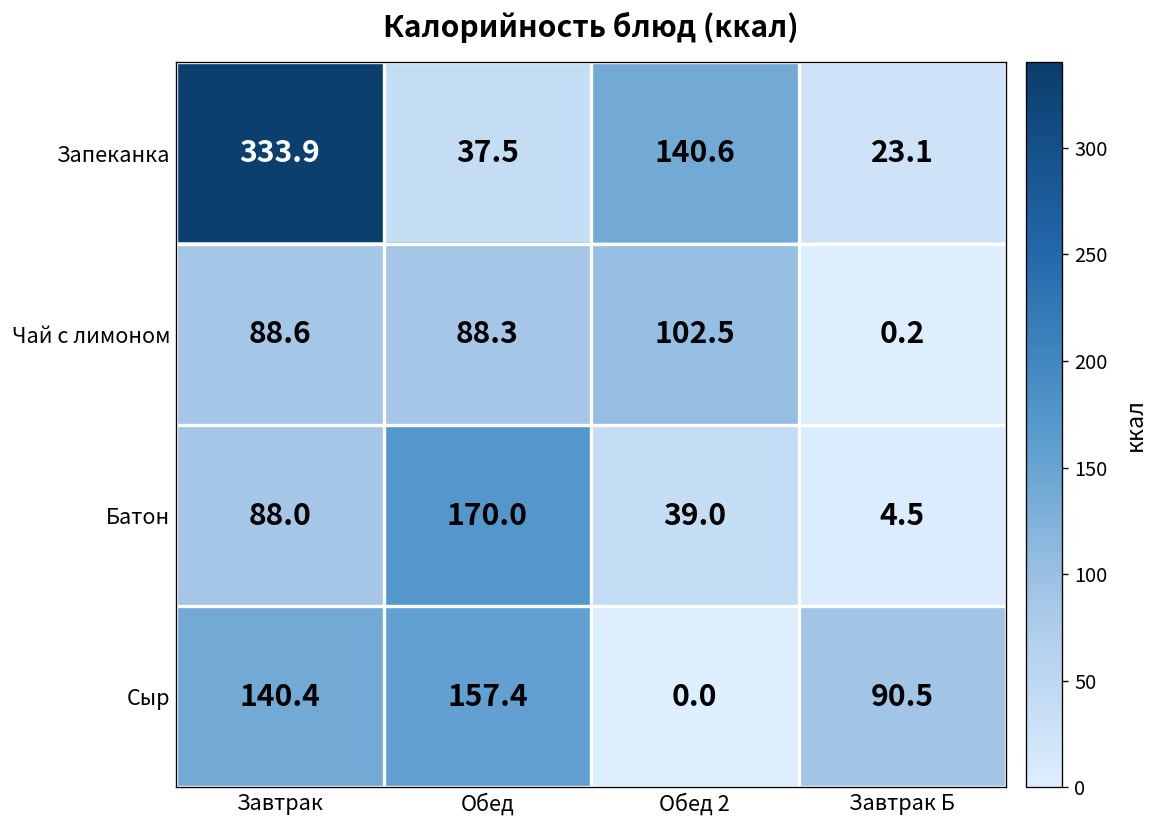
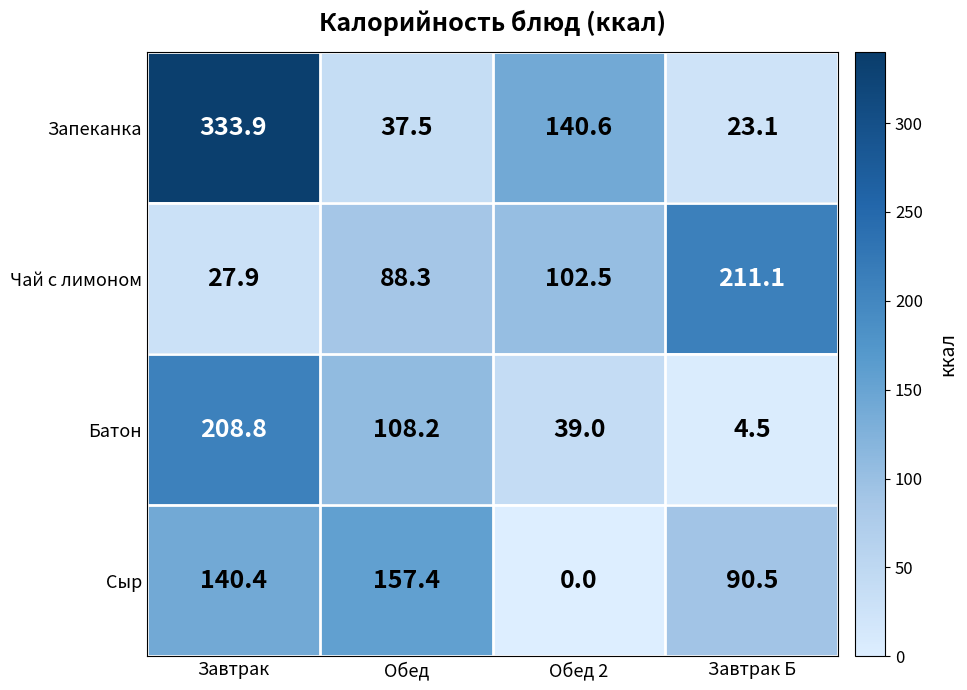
  {
    "Запеканка": {
      "Завтрак": 333.9,
      "Обед": 37.5,
      "Обед 2": 140.6,
      "Завтрак Б": 23.1
    },
    "Чай с лимоном": {
-     "Завтрак": 88.6,
+     "Завтрак": 27.9,
      "Обед": 88.3,
      "Обед 2": 102.5,
-     "Завтрак Б": 0.2
+     "Завтрак Б": 211.1
    },
    "Батон": {
-     "Завтрак": 88.0,
-     "Обед": 170.0,
+     "Завтрак": 208.8,
+     "Обед": 108.2,
      "Обед 2": 39.0,
      "Завтрак Б": 4.5
    },
    "Сыр": {
      "Завтрак": 140.4,
      "Обед": 157.4,
      "Обед 2": 0.0,
      "Завтрак Б": 90.5
    }
  }
